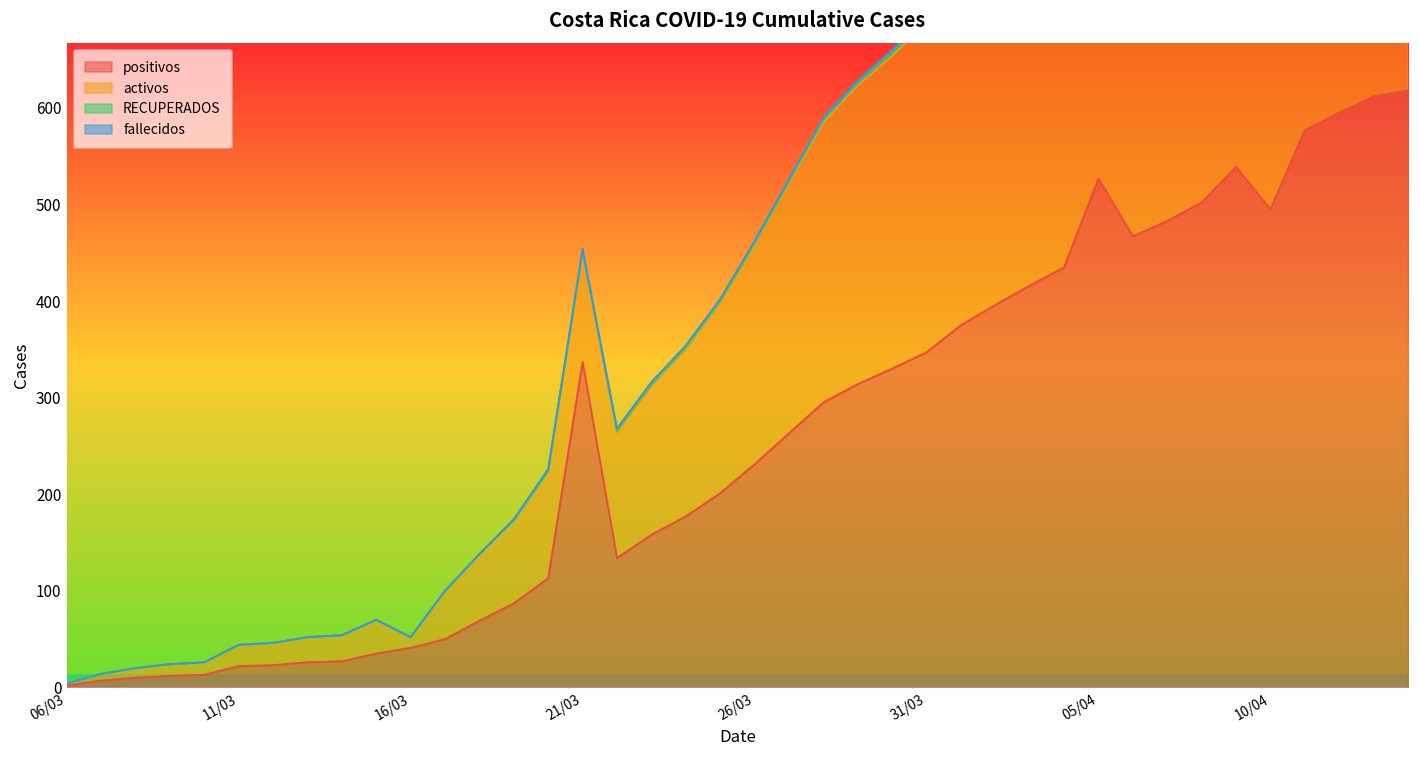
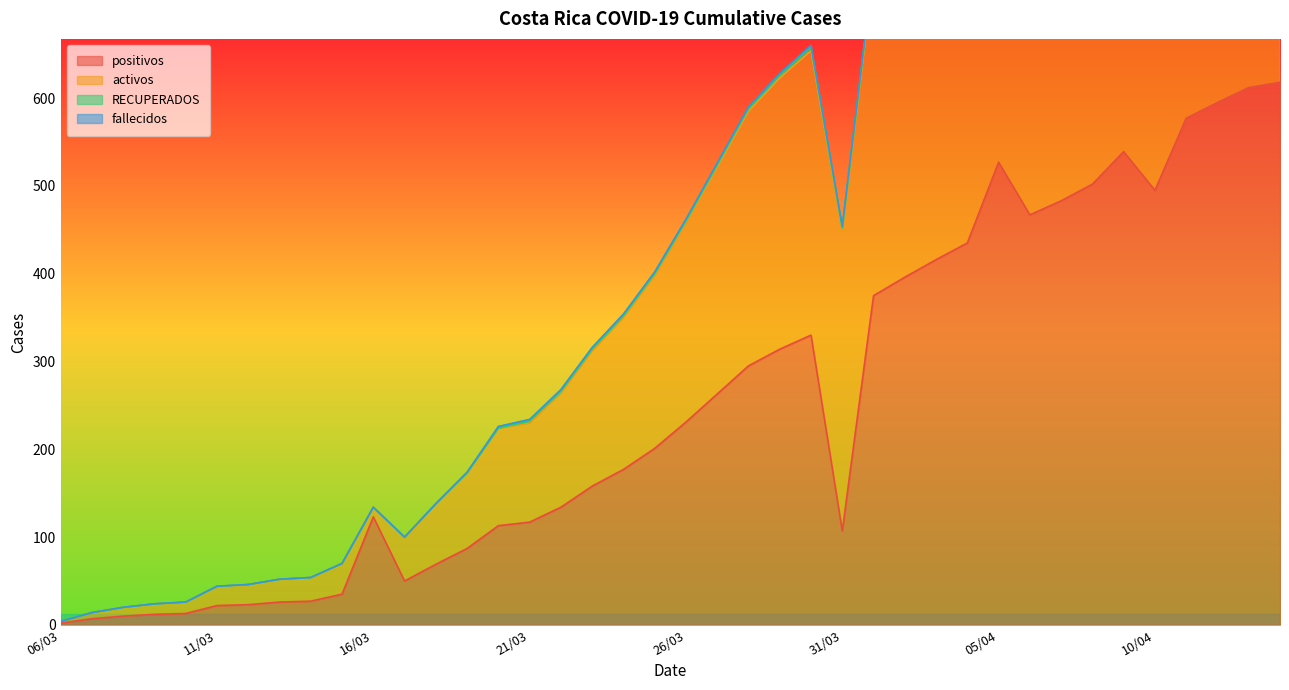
  {
    "positivos": {
      "11/03": 20,
-     "16/03": 40,
-     "21/03": 340,
+     "16/03": 120,
+     "21/03": 120,
      "26/03": 230,
-     "31/03": 350,
+     "31/03": 110,
      "05/04": 530,
      "10/04": 500
    }
  }
